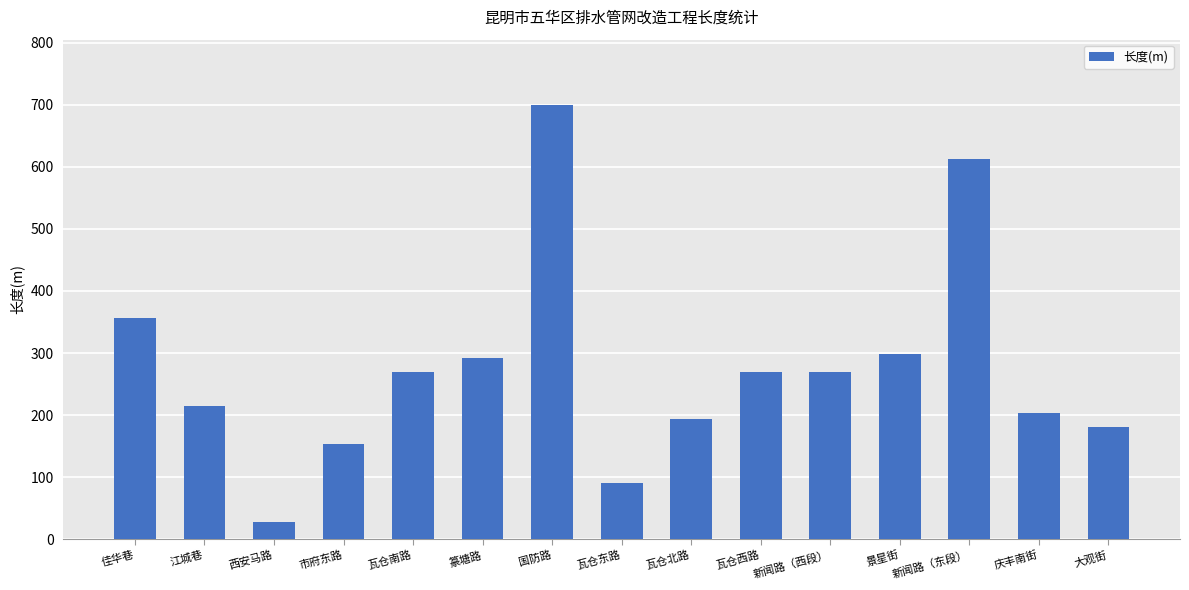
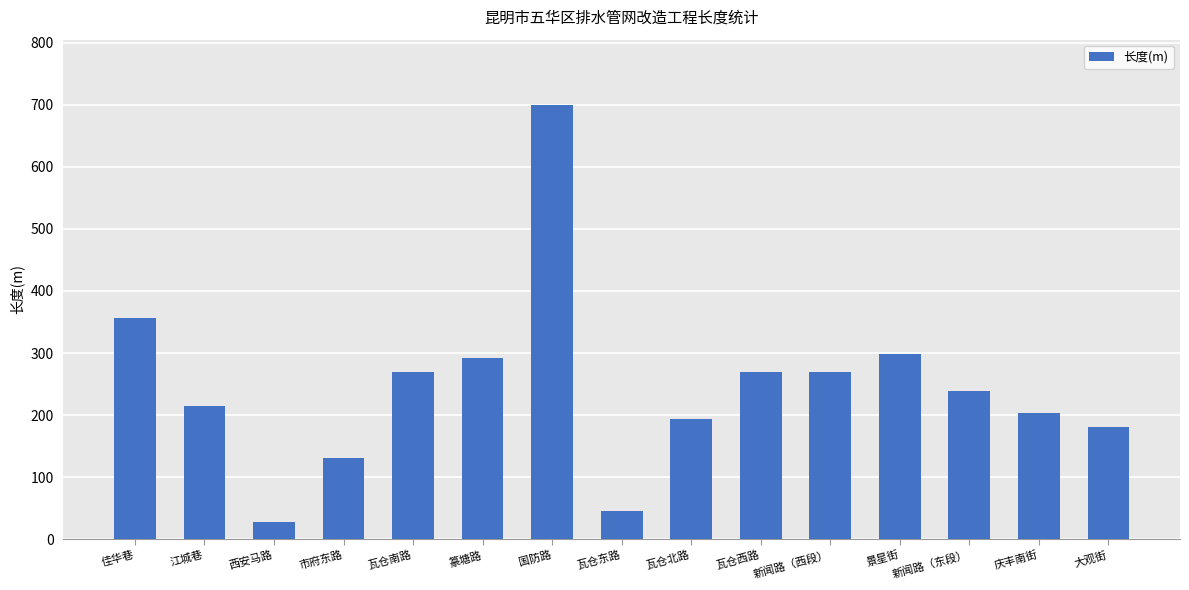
  {
    "佳华巷": 360,
    "江城巷": 210,
    "西安马路": 30,
-   "市府东路": 150,
+   "市府东路": 130,
    "瓦仓南路": 270,
    "篆塘路": 290,
    "国防路": 700,
-   "瓦仓东路": 90,
+   "瓦仓东路": 50,
    "瓦仓北路": 190,
    "瓦仓西路": 270,
    "新闻路（西段）": 270,
    "景星街": 300,
-   "新闻路（东段）": 610,
+   "新闻路（东段）": 240,
    "庆丰南街": 200,
    "大观街": 180
  }
